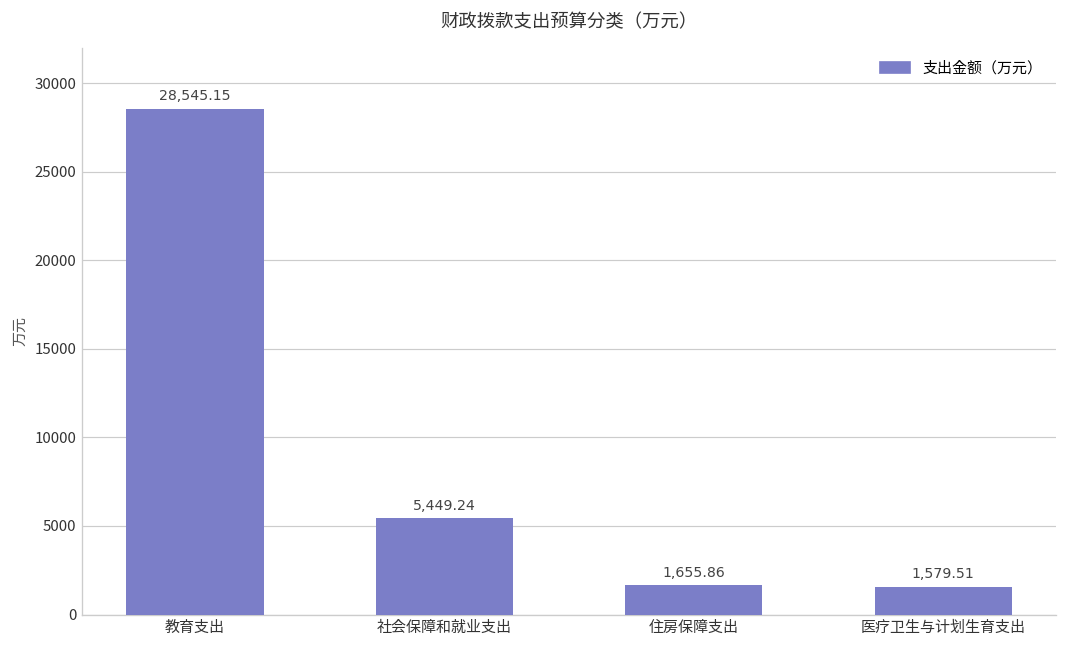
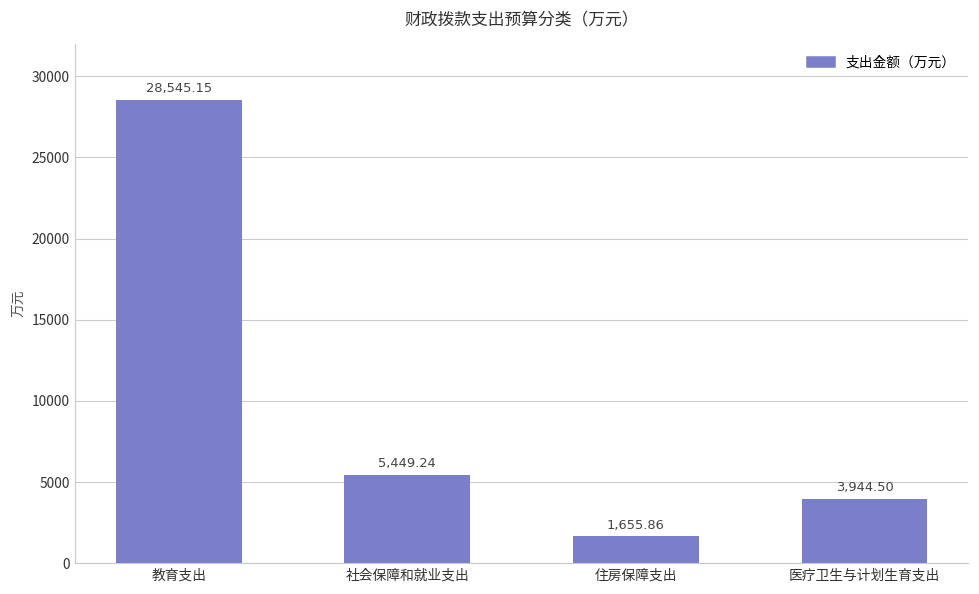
  {
    "教育支出": "28,545.15",
    "社会保障和就业支出": "5,449.24",
    "住房保障支出": "1,655.86",
-   "医疗卫生与计划生育支出": "1,579.51"
+   "医疗卫生与计划生育支出": "3,944.50"
  }
